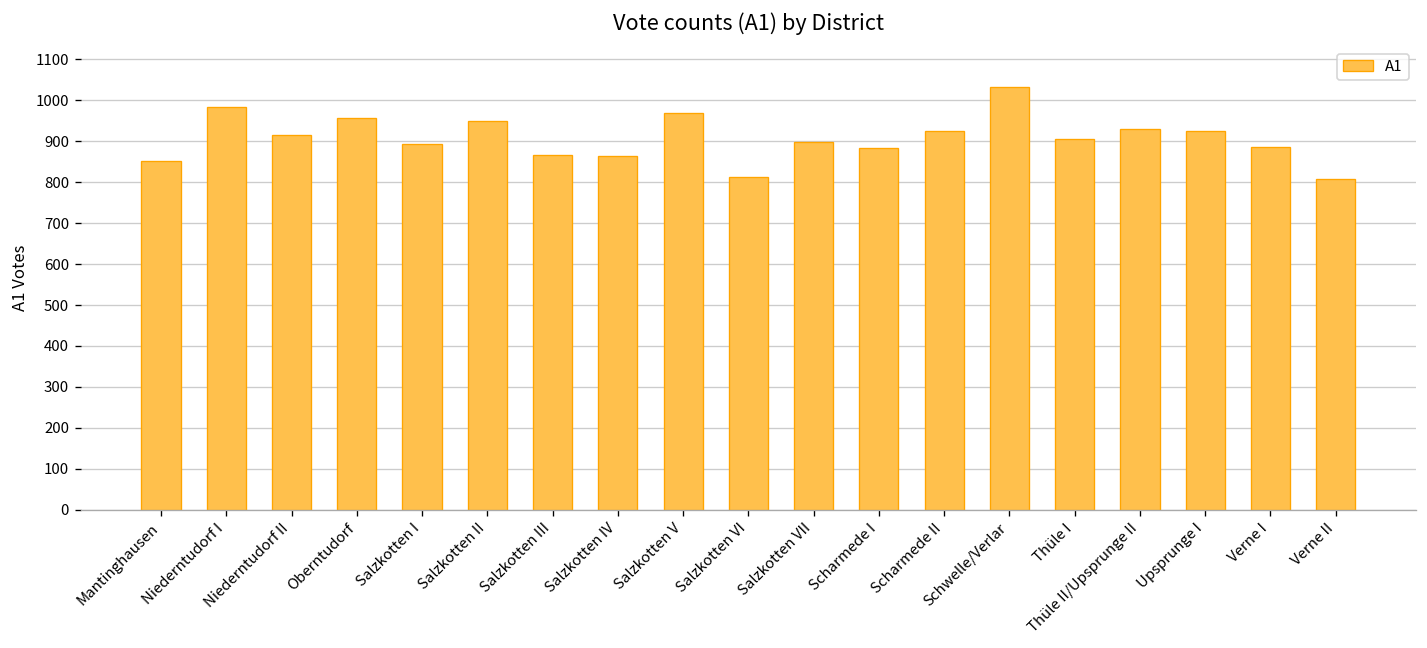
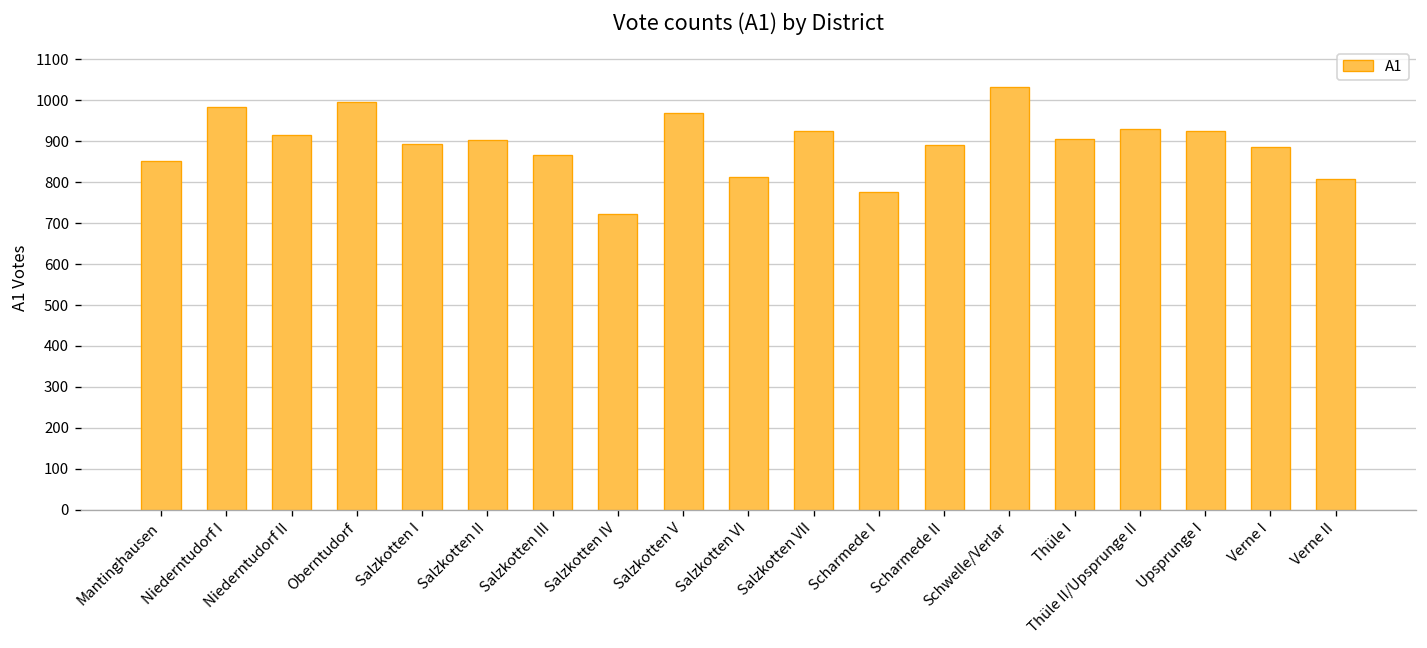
  {
    "Mantinghausen": 850,
    "Niederntudorf I": 980,
    "Niederntudorf II": 920,
-   "Oberntudorf": 960,
+   "Oberntudorf": 1000,
    "Salzkotten I": 890,
-   "Salzkotten II": 950,
+   "Salzkotten II": 900,
    "Salzkotten III": 870,
-   "Salzkotten IV": 860,
+   "Salzkotten IV": 720,
    "Salzkotten V": 970,
    "Salzkotten VI": 810,
-   "Salzkotten VII": 900,
-   "Scharmede I": 880,
-   "Scharmede II": 930,
+   "Salzkotten VII": 930,
+   "Scharmede I": 780,
+   "Scharmede II": 890,
    "Schwelle/Verlar": 1030,
    "Thüle I": 910,
    "Thüle II/Upsprunge II": 930,
    "Upsprunge I": 920,
    "Verne I": 890,
    "Verne II": 810
  }
